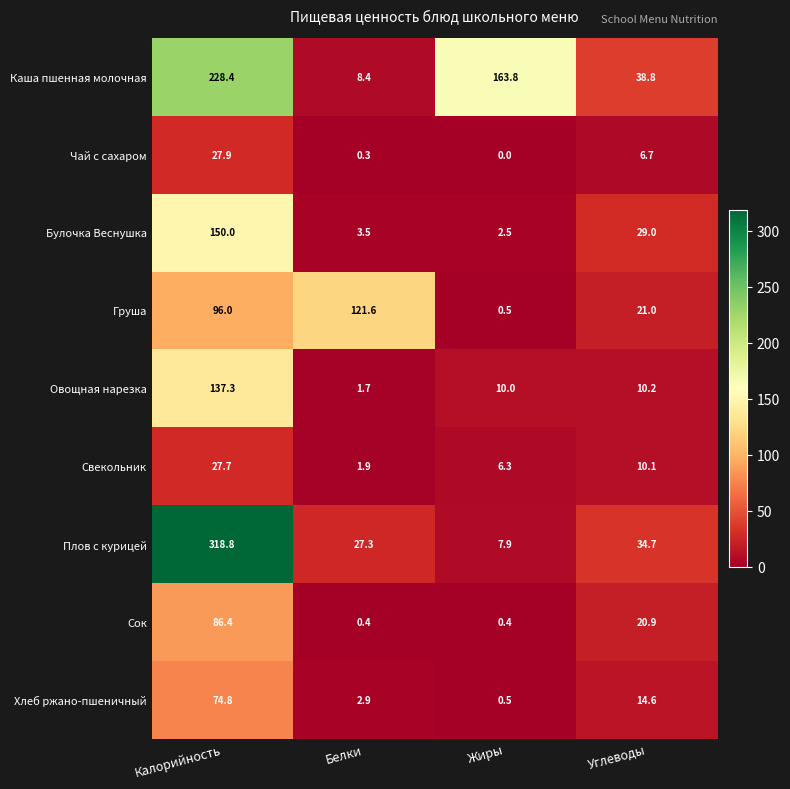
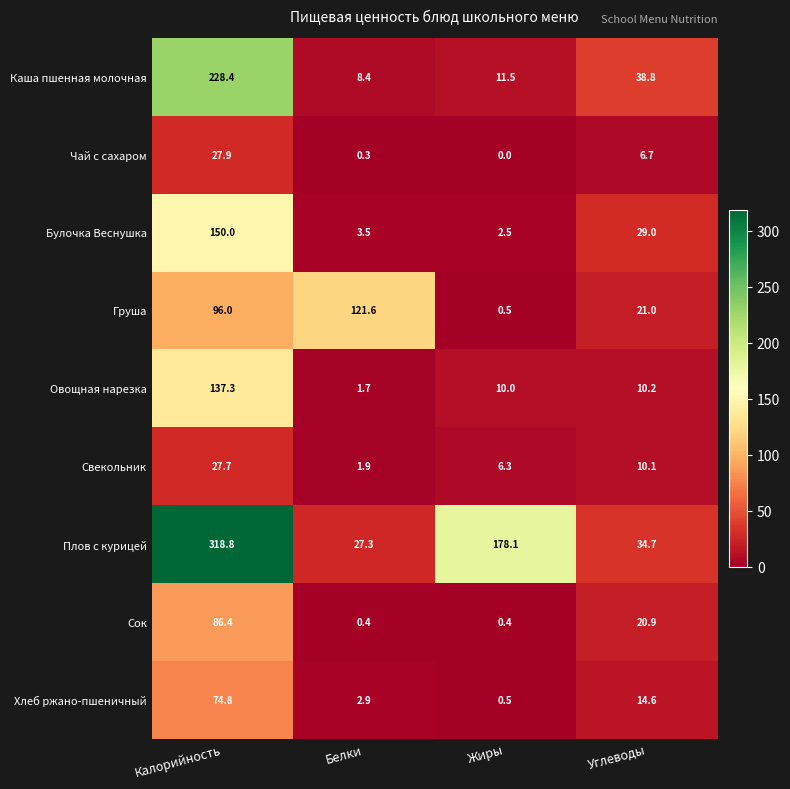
  {
    "Каша пшенная молочная": {
      "Калорийность": 228.4,
      "Белки": 8.4,
-     "Жиры": 163.8,
+     "Жиры": 11.5,
      "Углеводы": 38.8
    },
    "Чай с сахаром": {
      "Калорийность": 27.9,
      "Белки": 0.3,
      "Жиры": 0.0,
      "Углеводы": 6.7
    },
    "Булочка Веснушка": {
      "Калорийность": 150.0,
      "Белки": 3.5,
      "Жиры": 2.5,
      "Углеводы": 29.0
    },
    "Груша": {
      "Калорийность": 96.0,
      "Белки": 121.6,
      "Жиры": 0.5,
      "Углеводы": 21.0
    },
    "Овощная нарезка": {
      "Калорийность": 137.3,
      "Белки": 1.7,
      "Жиры": 10.0,
      "Углеводы": 10.2
    },
    "Свекольник": {
      "Калорийность": 27.7,
      "Белки": 1.9,
      "Жиры": 6.3,
      "Углеводы": 10.1
    },
    "Плов с курицей": {
      "Калорийность": 318.8,
      "Белки": 27.3,
-     "Жиры": 7.9,
+     "Жиры": 178.1,
      "Углеводы": 34.7
    },
    "Сок": {
      "Калорийность": 86.4,
      "Белки": 0.4,
      "Жиры": 0.4,
      "Углеводы": 20.9
    },
    "Хлеб ржано-пшеничный": {
      "Калорийность": 74.8,
      "Белки": 2.9,
      "Жиры": 0.5,
      "Углеводы": 14.6
    }
  }
